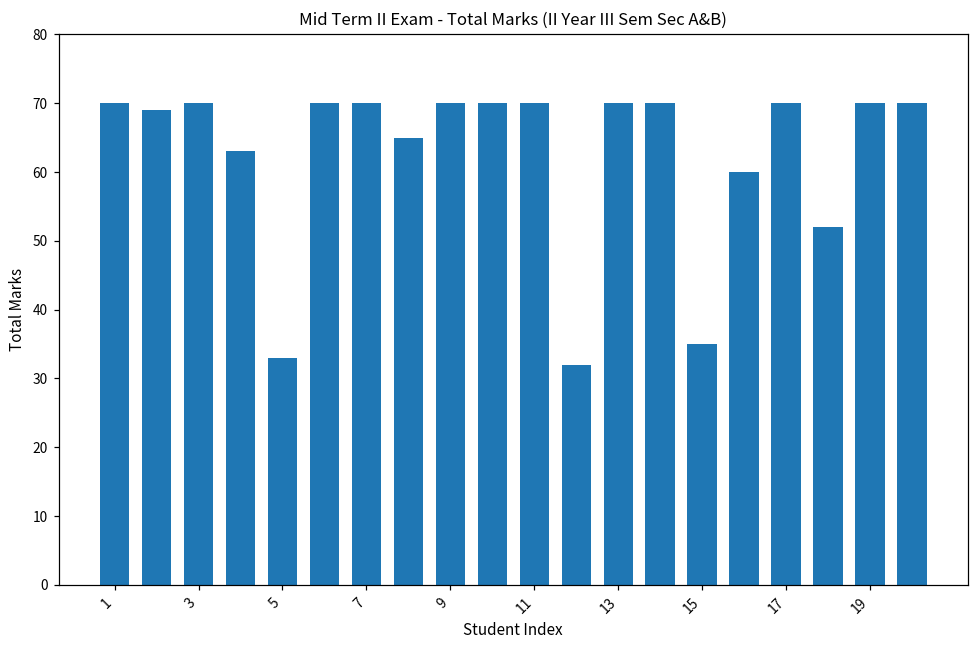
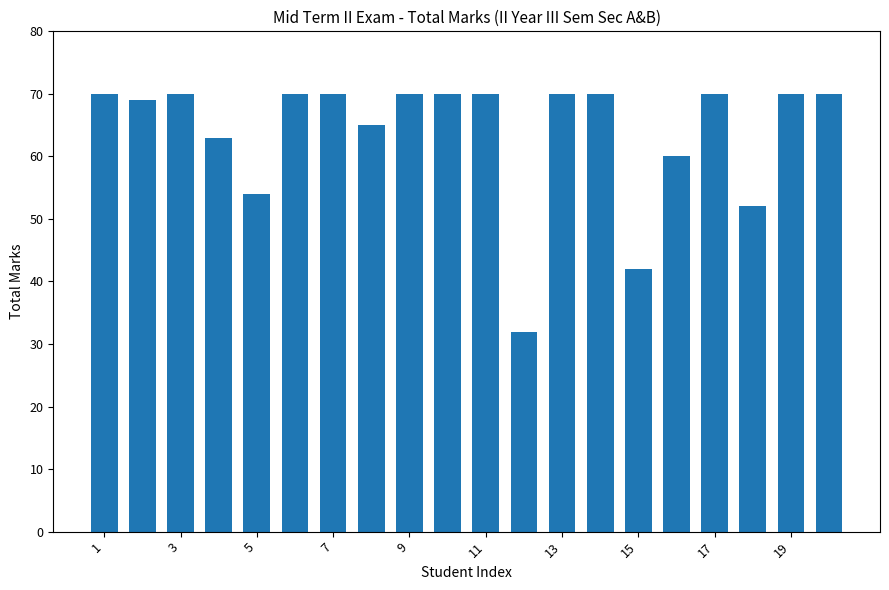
  {
    "1": 70,
    "3": 70,
-   "5": 33,
+   "5": 54,
    "7": 70,
    "9": 70,
    "11": 70,
    "13": 70,
-   "15": 35,
+   "15": 42,
    "17": 70,
    "19": 70
  }
